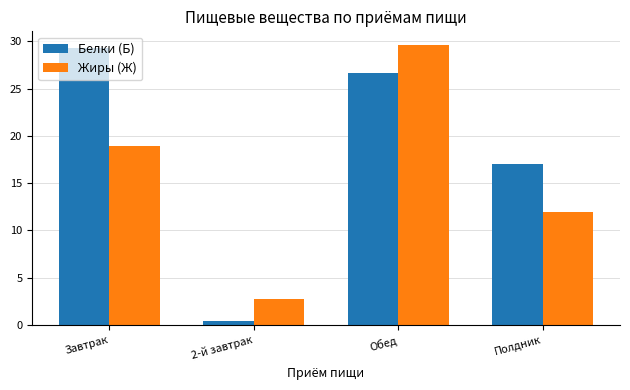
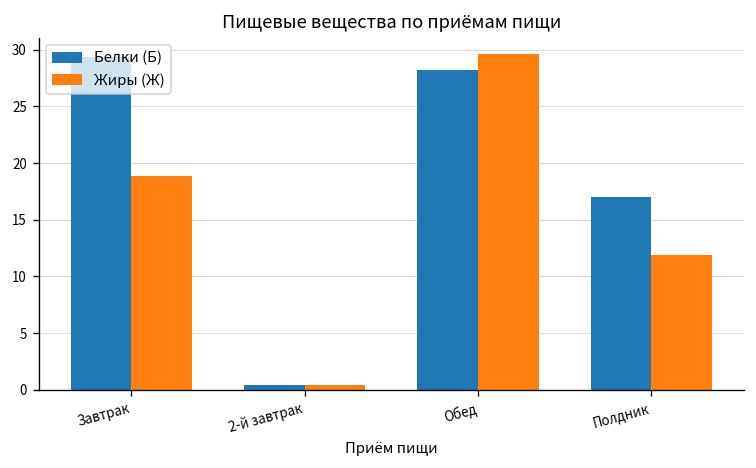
  {
    "Белки (Б)": {
      "2-й завтрак": 0,
-     "Обед": 27,
+     "Обед": 28,
      "Полдник": 17
    },
    "Жиры (Ж)": {
      "Завтрак": 19,
-     "2-й завтрак": 3,
+     "2-й завтрак": 0,
      "Обед": 30,
      "Полдник": 12
    }
  }
